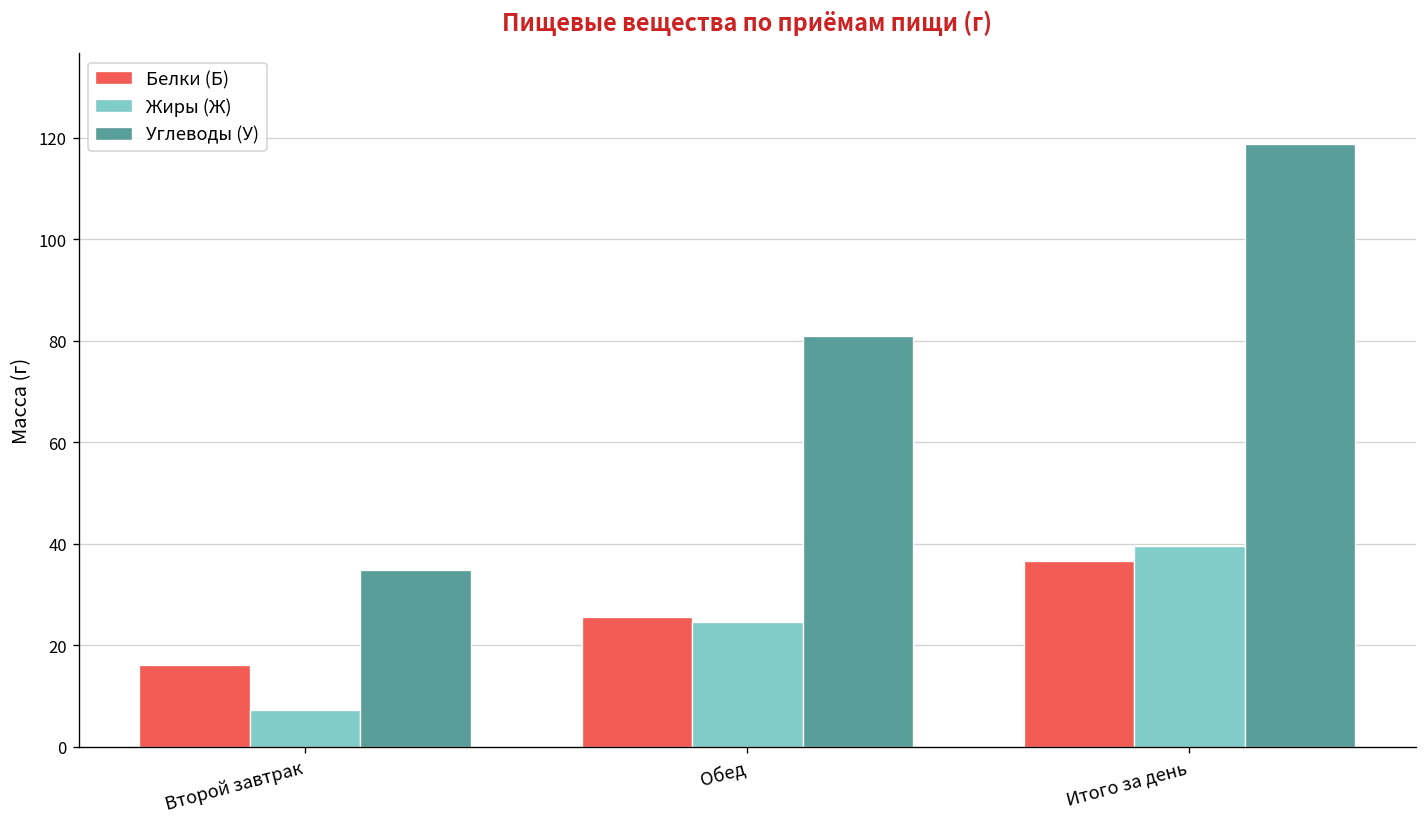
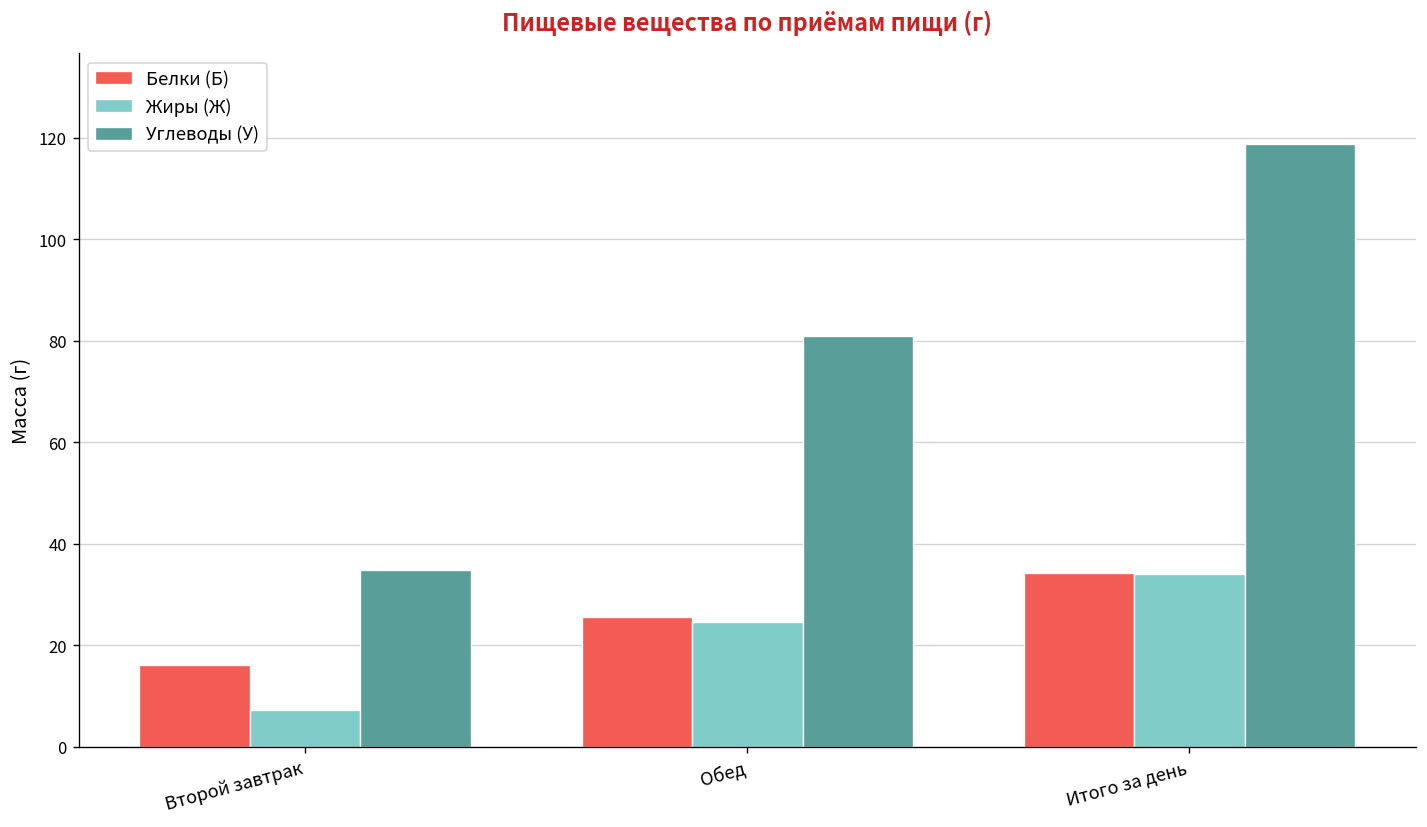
  {
    "Белки (Б)": {
      "Второй завтрак": 16,
      "Обед": 26,
-     "Итого за день": 37
+     "Итого за день": 34
    },
    "Жиры (Ж)": {
      "Второй завтрак": 7,
      "Обед": 25,
-     "Итого за день": 40
+     "Итого за день": 34
    },
    "Углеводы (У)": {
      "Второй завтрак": 35,
      "Обед": 81,
      "Итого за день": 119
    }
  }
